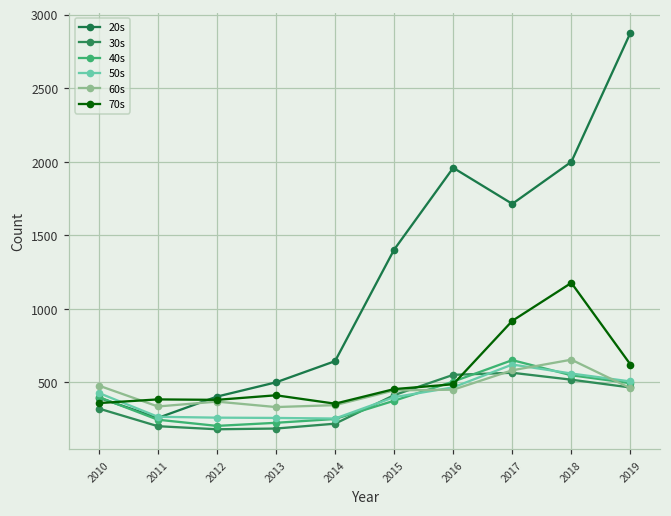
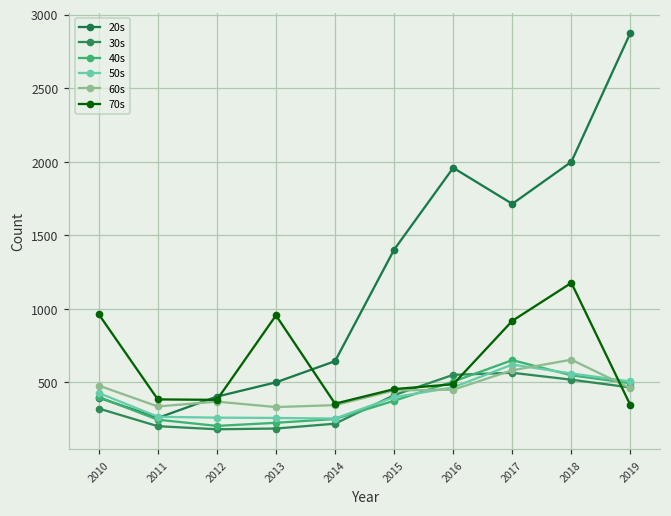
  {
    "70s": {
-     "2010": 360,
+     "2010": 960,
      "2011": 380,
-     "2013": 410,
+     "2013": 960,
      "2017": 920,
      "2018": 1180,
-     "2019": 620
+     "2019": 340
    }
  }
